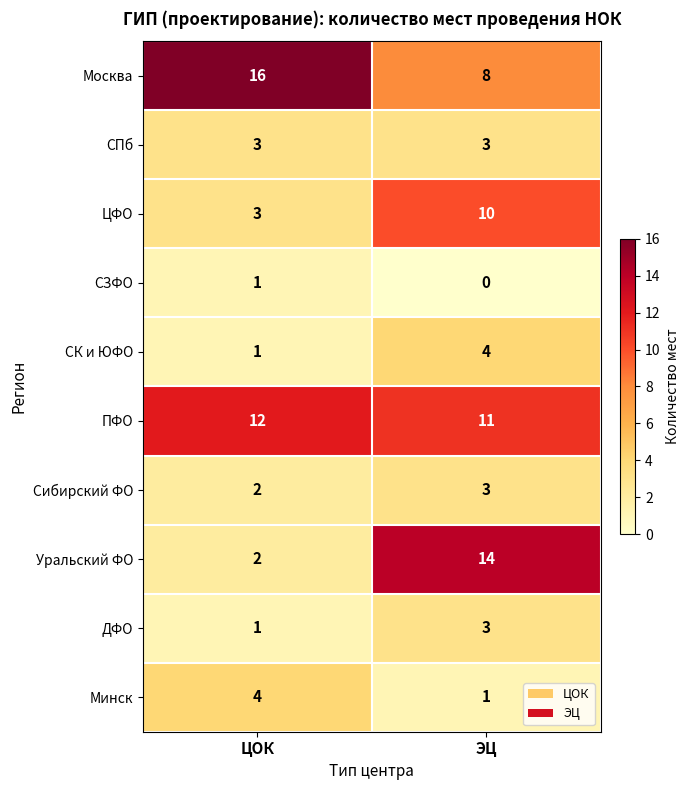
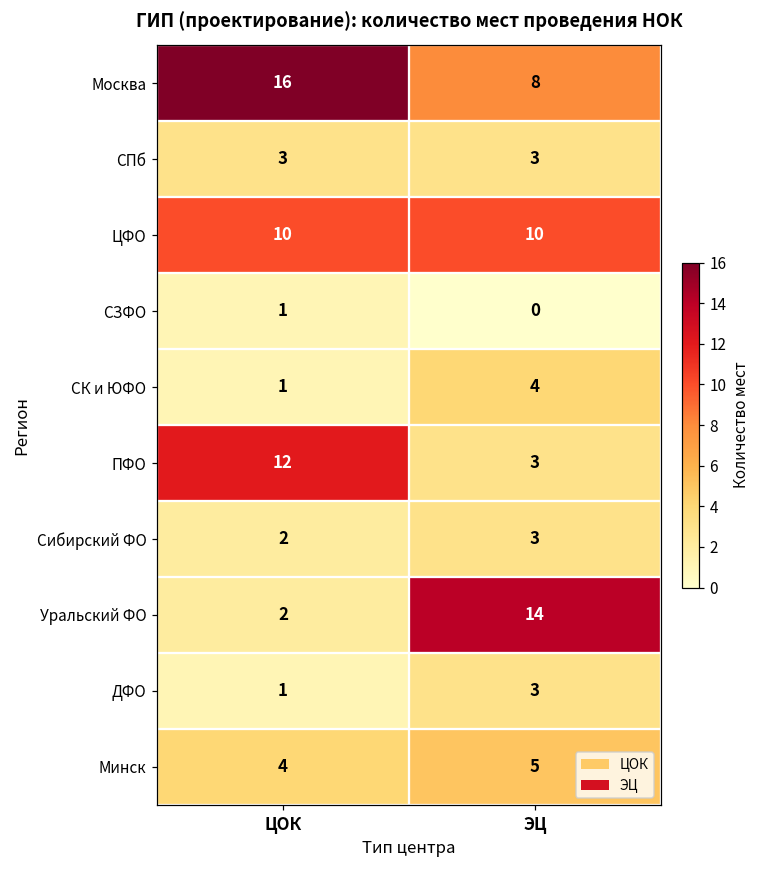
  {
    "Москва": {
      "ЦОК": 16,
      "ЭЦ": 8
    },
    "СПб": {
      "ЦОК": 3,
      "ЭЦ": 3
    },
    "ЦФО": {
-     "ЦОК": 3,
+     "ЦОК": 10,
      "ЭЦ": 10
    },
    "СЗФО": {
      "ЦОК": 1,
      "ЭЦ": 0
    },
    "СК и ЮФО": {
      "ЦОК": 1,
      "ЭЦ": 4
    },
    "ПФО": {
      "ЦОК": 12,
-     "ЭЦ": 11
+     "ЭЦ": 3
    },
    "Сибирский ФО": {
      "ЦОК": 2,
      "ЭЦ": 3
    },
    "Уральский ФО": {
      "ЦОК": 2,
      "ЭЦ": 14
    },
    "ДФО": {
      "ЦОК": 1,
      "ЭЦ": 3
    },
    "Минск": {
      "ЦОК": 4,
-     "ЭЦ": 1
+     "ЭЦ": 5
    }
  }
